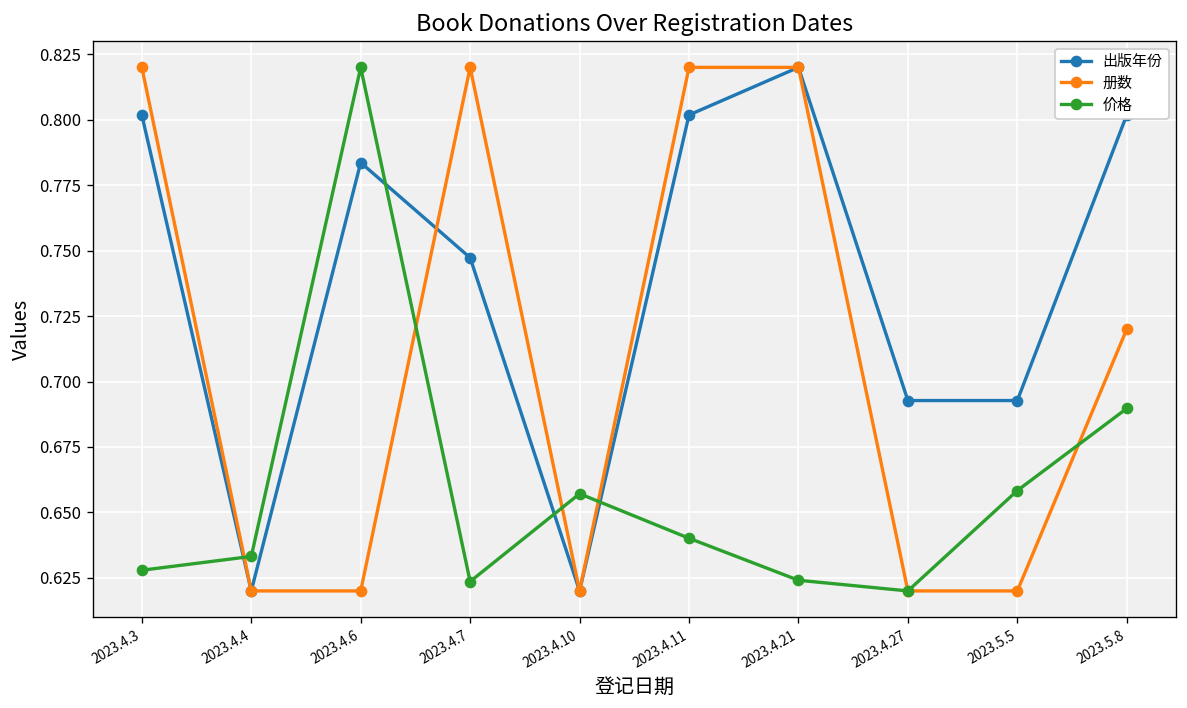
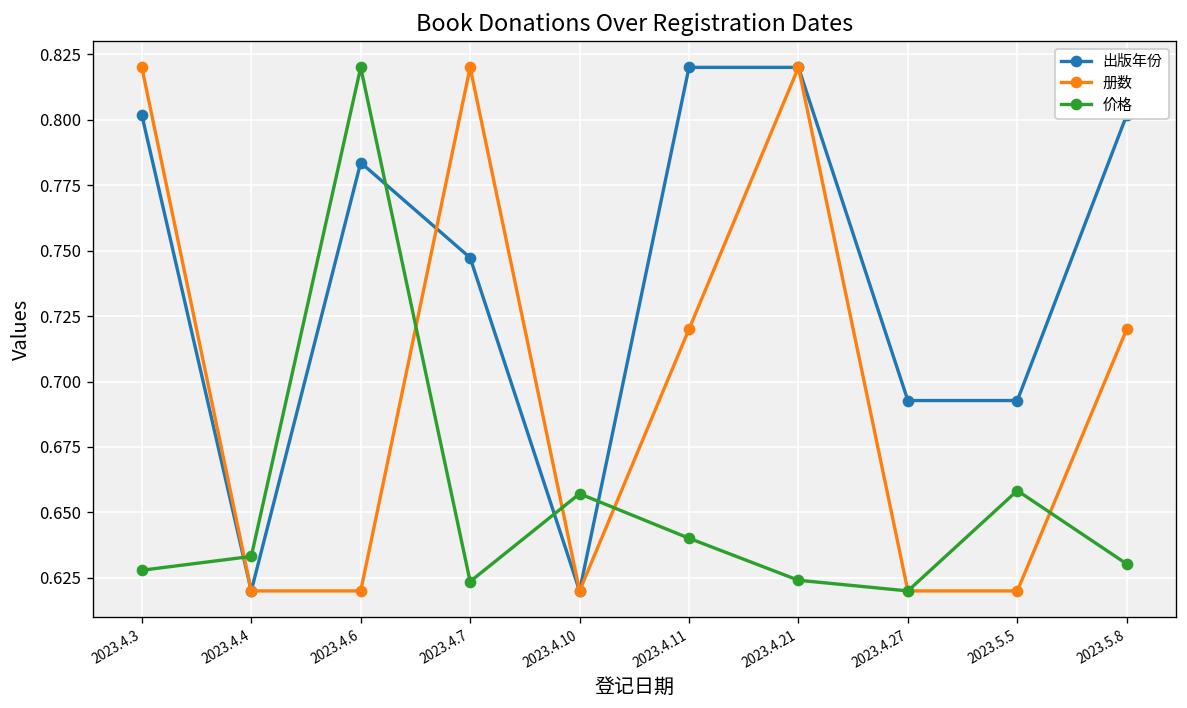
  {
    "出版年份": {
      "2023.4.3": 0.802,
      "2023.4.6": 0.784,
      "2023.4.7": 0.747,
-     "2023.4.11": 0.802,
+     "2023.4.11": 0.820,
      "2023.4.27": 0.693,
      "2023.5.5": 0.693
    },
    "册数": {
      "2023.4.3": 0.820,
      "2023.4.6": 0.620,
      "2023.4.7": 0.820,
-     "2023.4.11": 0.820,
+     "2023.4.11": 0.720,
      "2023.5.5": 0.620,
      "2023.5.8": 0.720
    },
    "价格": {
      "2023.4.3": 0.628,
      "2023.4.4": 0.633,
      "2023.4.6": 0.820,
      "2023.4.7": 0.624,
      "2023.4.10": 0.657,
      "2023.4.11": 0.640,
      "2023.4.21": 0.624,
      "2023.5.5": 0.658,
-     "2023.5.8": 0.690
+     "2023.5.8": 0.630
    }
  }
